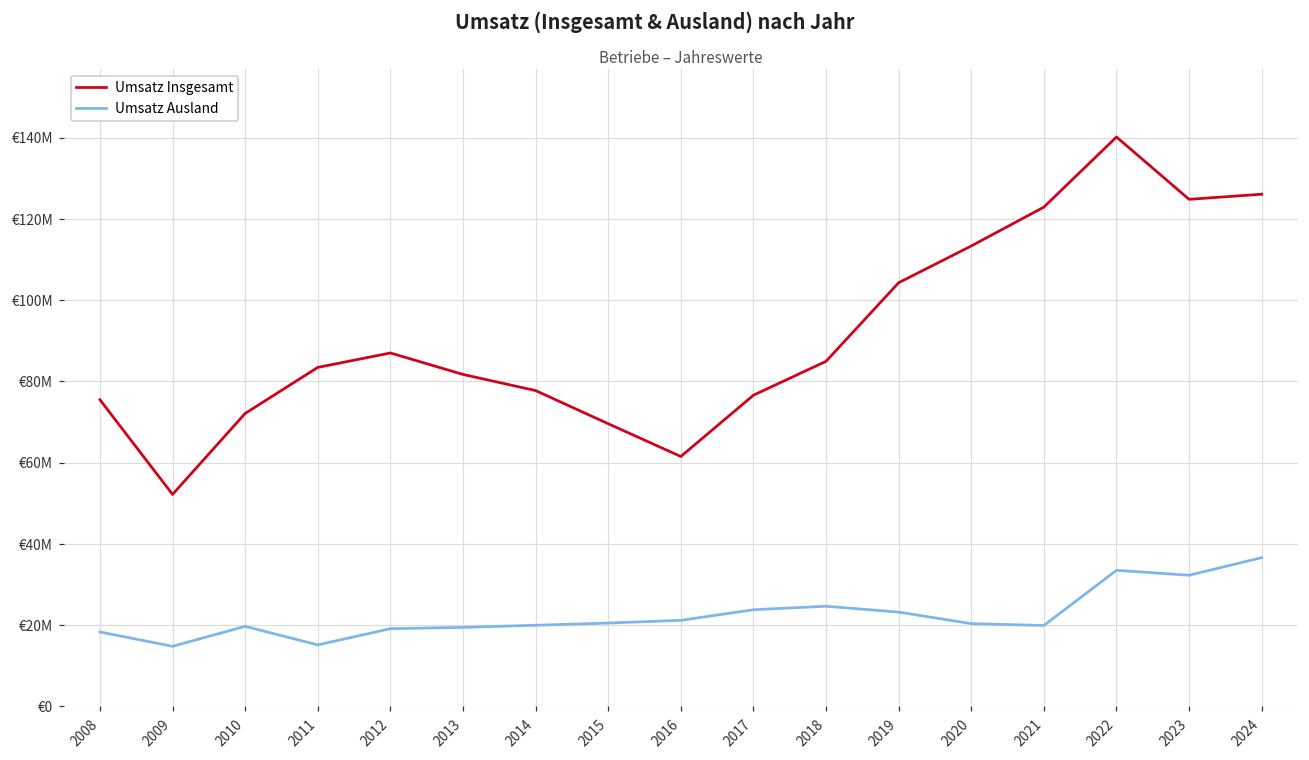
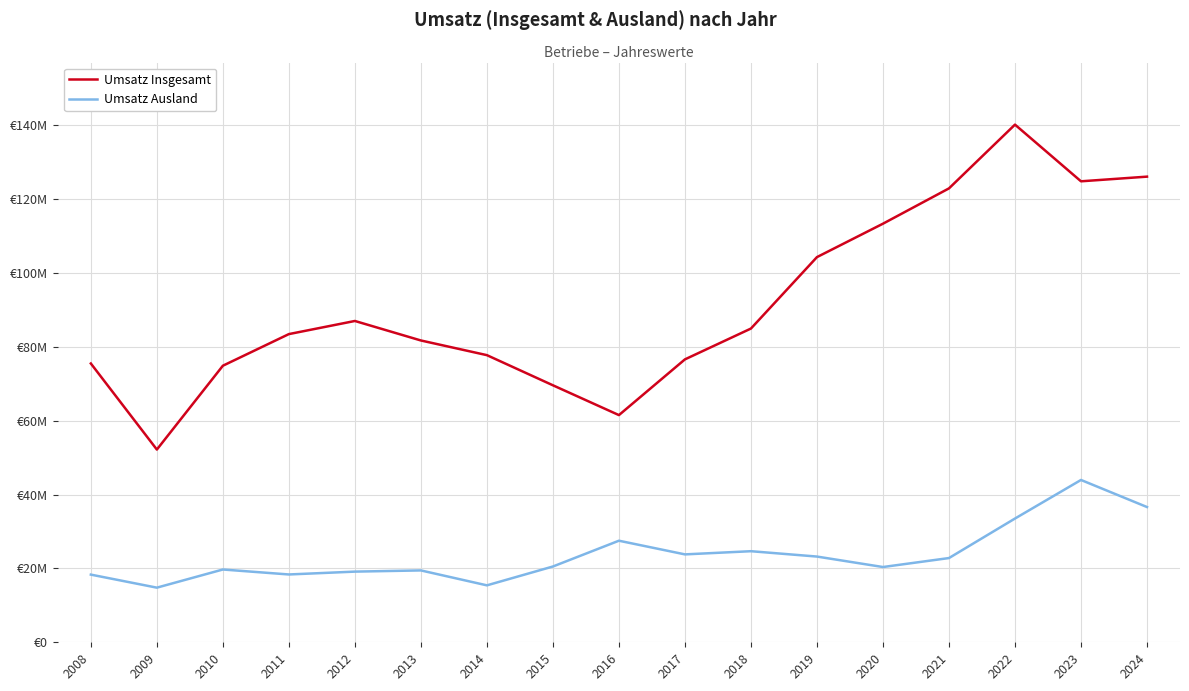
  {
    "Umsatz Insgesamt": {
      "2008": "€75000000",
      "2009": "€52000000",
-     "2010": "€72000000",
+     "2010": "€75000000",
      "2011": "€83000000",
      "2012": "€87000000",
      "2013": "€82000000",
      "2014": "€78000000",
      "2015": "€70000000",
      "2016": "€62000000",
      "2017": "€77000000",
      "2018": "€85000000",
      "2019": "€104000000",
      "2020": "€113000000",
      "2021": "€123000000",
      "2022": "€140000000",
      "2023": "€125000000",
      "2024": "€126000000"
    },
    "Umsatz Ausland": {
      "2008": "€18000000",
      "2009": "€15000000",
      "2010": "€20000000",
-     "2011": "€15000000",
+     "2011": "€18000000",
      "2012": "€19000000",
      "2013": "€19000000",
-     "2014": "€20000000",
+     "2014": "€15000000",
      "2015": "€21000000",
-     "2016": "€21000000",
+     "2016": "€28000000",
      "2017": "€24000000",
      "2018": "€25000000",
      "2019": "€23000000",
      "2020": "€20000000",
-     "2021": "€20000000",
+     "2021": "€23000000",
      "2022": "€34000000",
-     "2023": "€32000000",
+     "2023": "€44000000",
      "2024": "€37000000"
    }
  }
